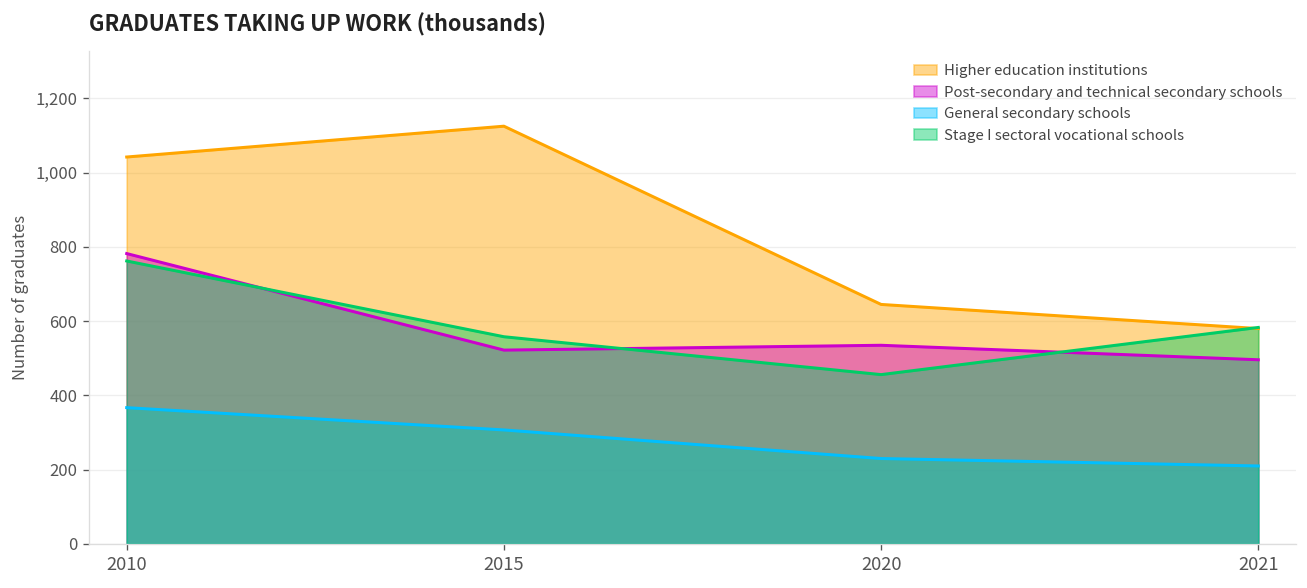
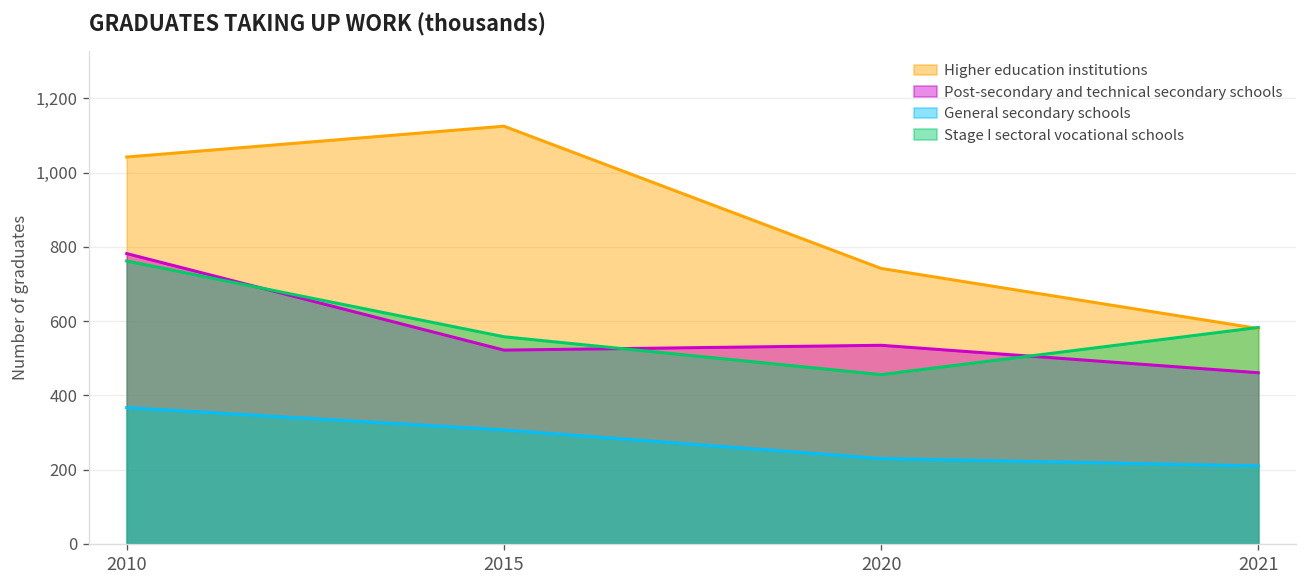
  {
    "Higher education institutions": {
      "2010": "1,040",
      "2015": "1,130",
-     "2020": "650"
+     "2020": "740"
    },
    "Post-secondary and technical secondary schools": {
      "2010": "780",
      "2015": "520",
      "2020": "540",
-     "2021": "500"
+     "2021": "460"
    },
    "General secondary schools": {
      "2010": "370",
      "2015": "310",
      "2020": "230",
      "2021": "210"
    },
    "Stage I sectoral vocational schools": {
      "2010": "760",
      "2015": "560",
      "2020": "460"
    }
  }
